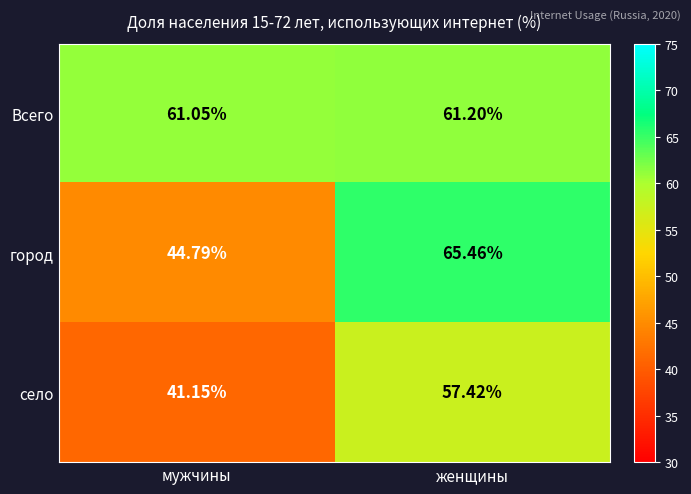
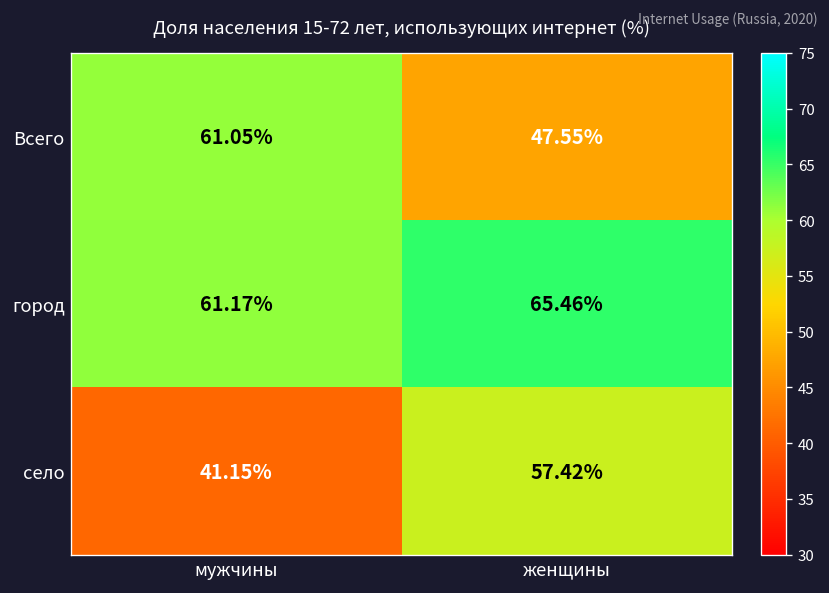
  {
    "Всего": {
      "мужчины": "61.05%",
-     "женщины": "61.20%"
+     "женщины": "47.55%"
    },
    "город": {
-     "мужчины": "44.79%",
+     "мужчины": "61.17%",
      "женщины": "65.46%"
    },
    "село": {
      "мужчины": "41.15%",
      "женщины": "57.42%"
    }
  }
